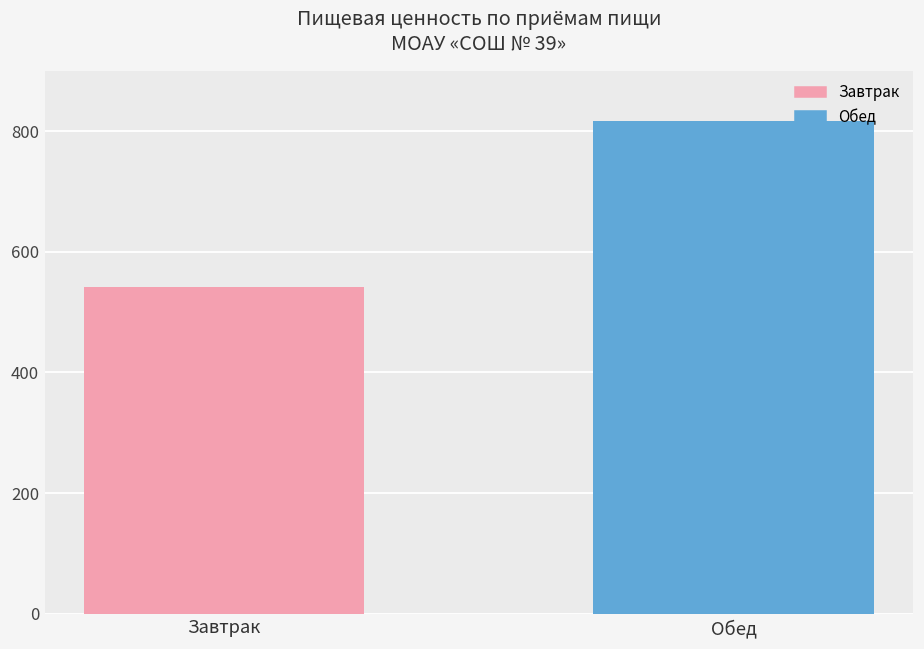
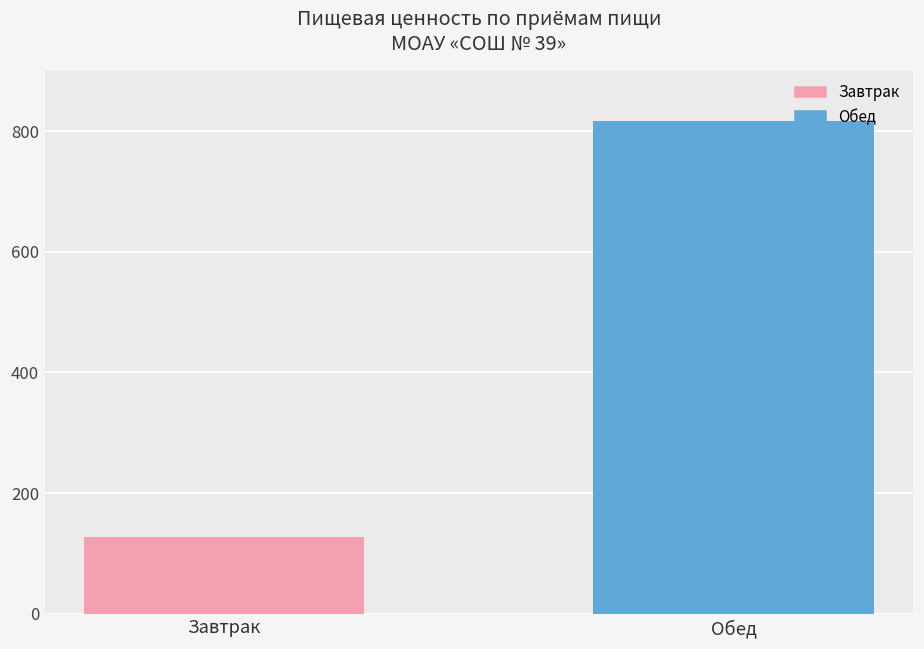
  {
-   "Завтрак": 540,
+   "Завтрак": 130,
    "Обед": 820
  }
